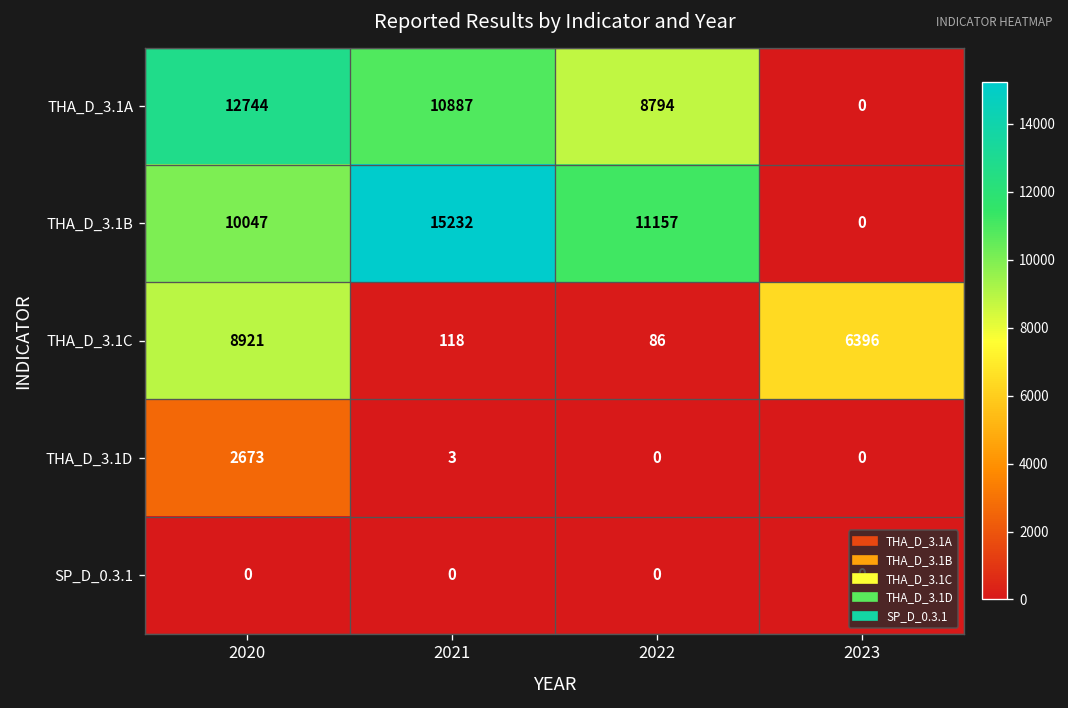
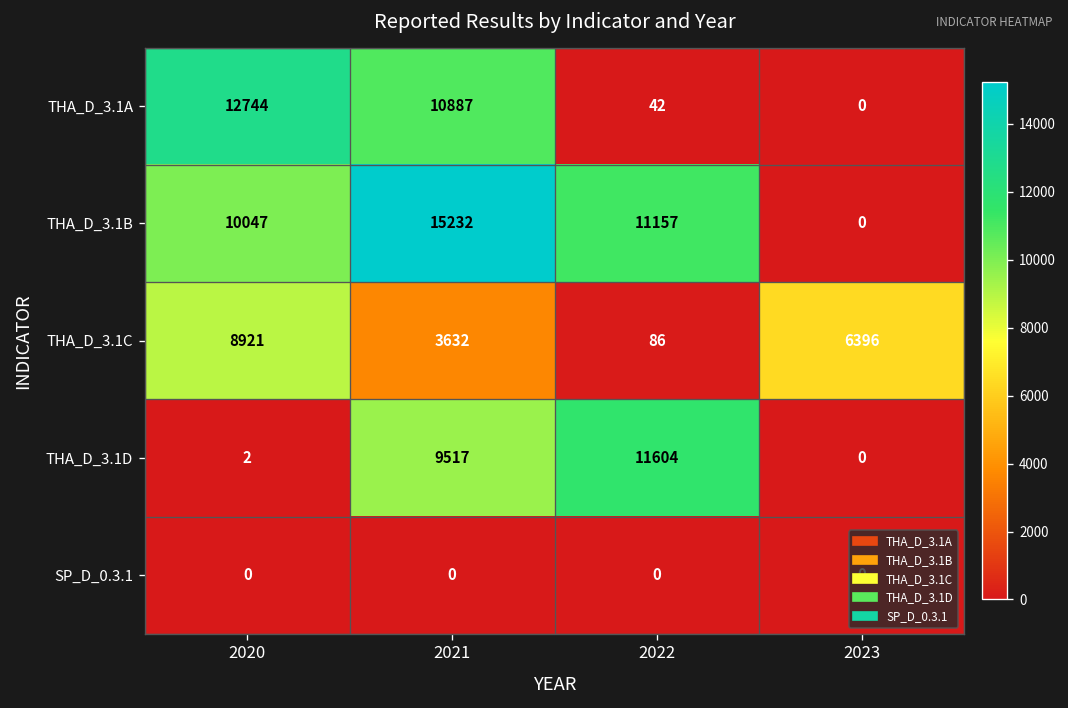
  {
    "THA_D_3.1A": {
      "2020": 12744,
      "2021": 10887,
-     "2022": 8794,
+     "2022": 42,
      "2023": 0
    },
    "THA_D_3.1B": {
      "2020": 10047,
      "2021": 15232,
      "2022": 11157,
      "2023": 0
    },
    "THA_D_3.1C": {
      "2020": 8921,
-     "2021": 118,
+     "2021": 3632,
      "2022": 86,
      "2023": 6396
    },
    "THA_D_3.1D": {
-     "2020": 2673,
-     "2021": 3,
-     "2022": 0,
+     "2020": 2,
+     "2021": 9517,
+     "2022": 11604,
      "2023": 0
    },
    "SP_D_0.3.1": {
      "2020": 0,
      "2021": 0,
      "2022": 0
    }
  }
